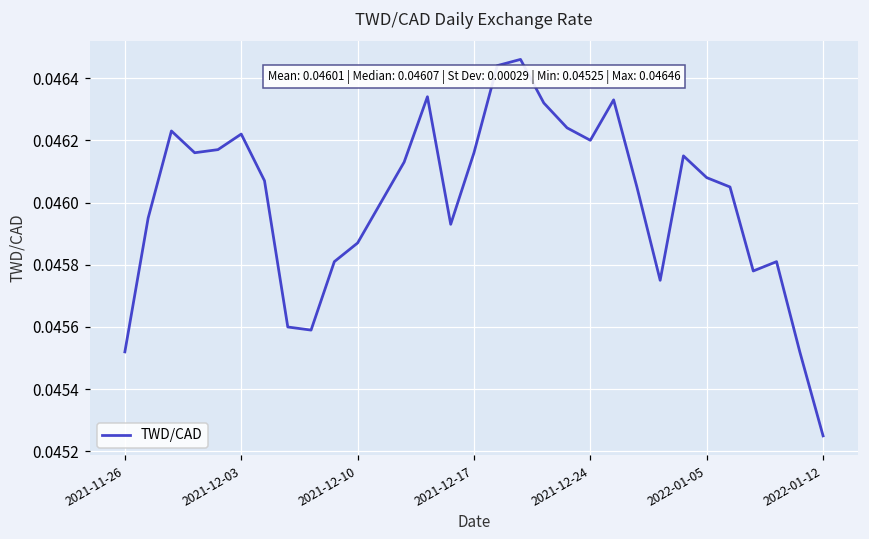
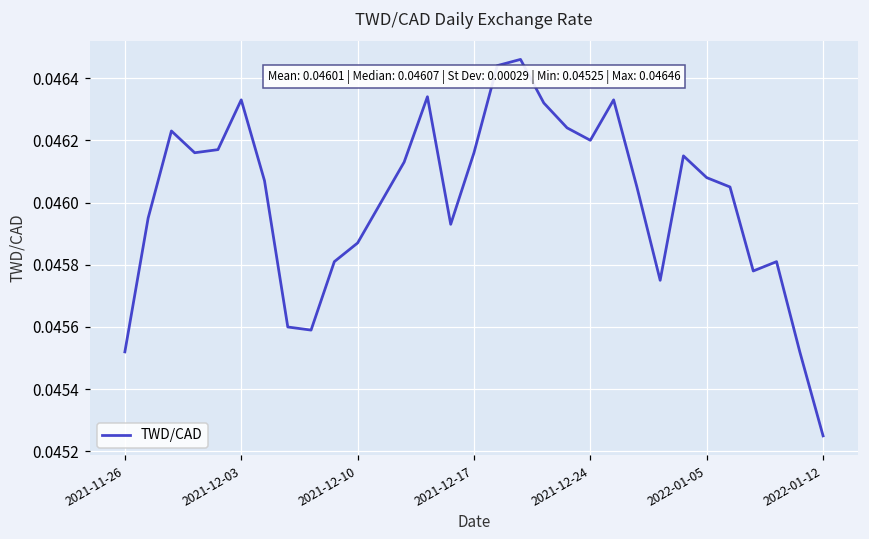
  {
    "2021-11-26": 0.04552,
-   "2021-12-03": 0.04622,
+   "2021-12-03": 0.04633,
    "2021-12-10": 0.04587,
    "2021-12-17": 0.04616,
    "2021-12-24": 0.04620,
    "2022-01-05": 0.04608,
    "2022-01-12": 0.04525
  }
